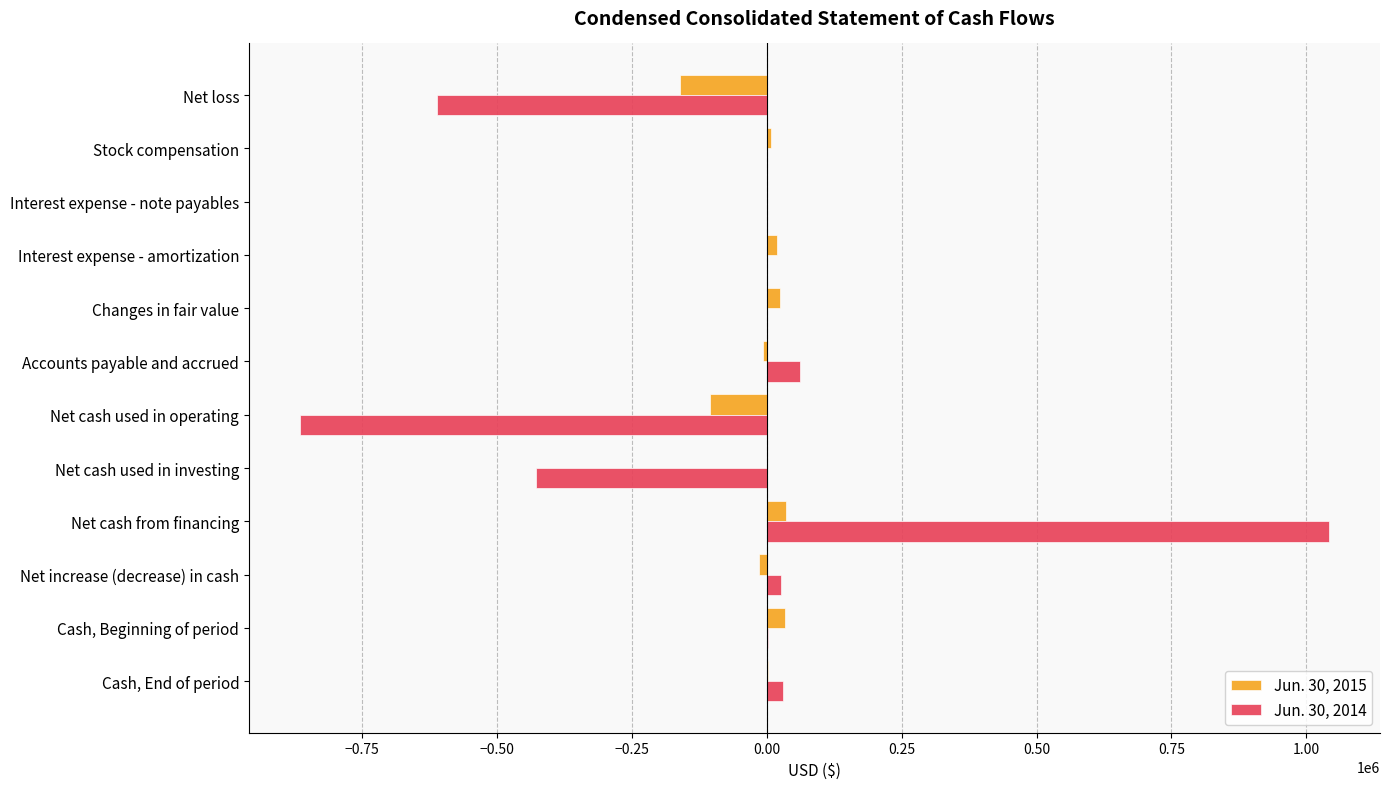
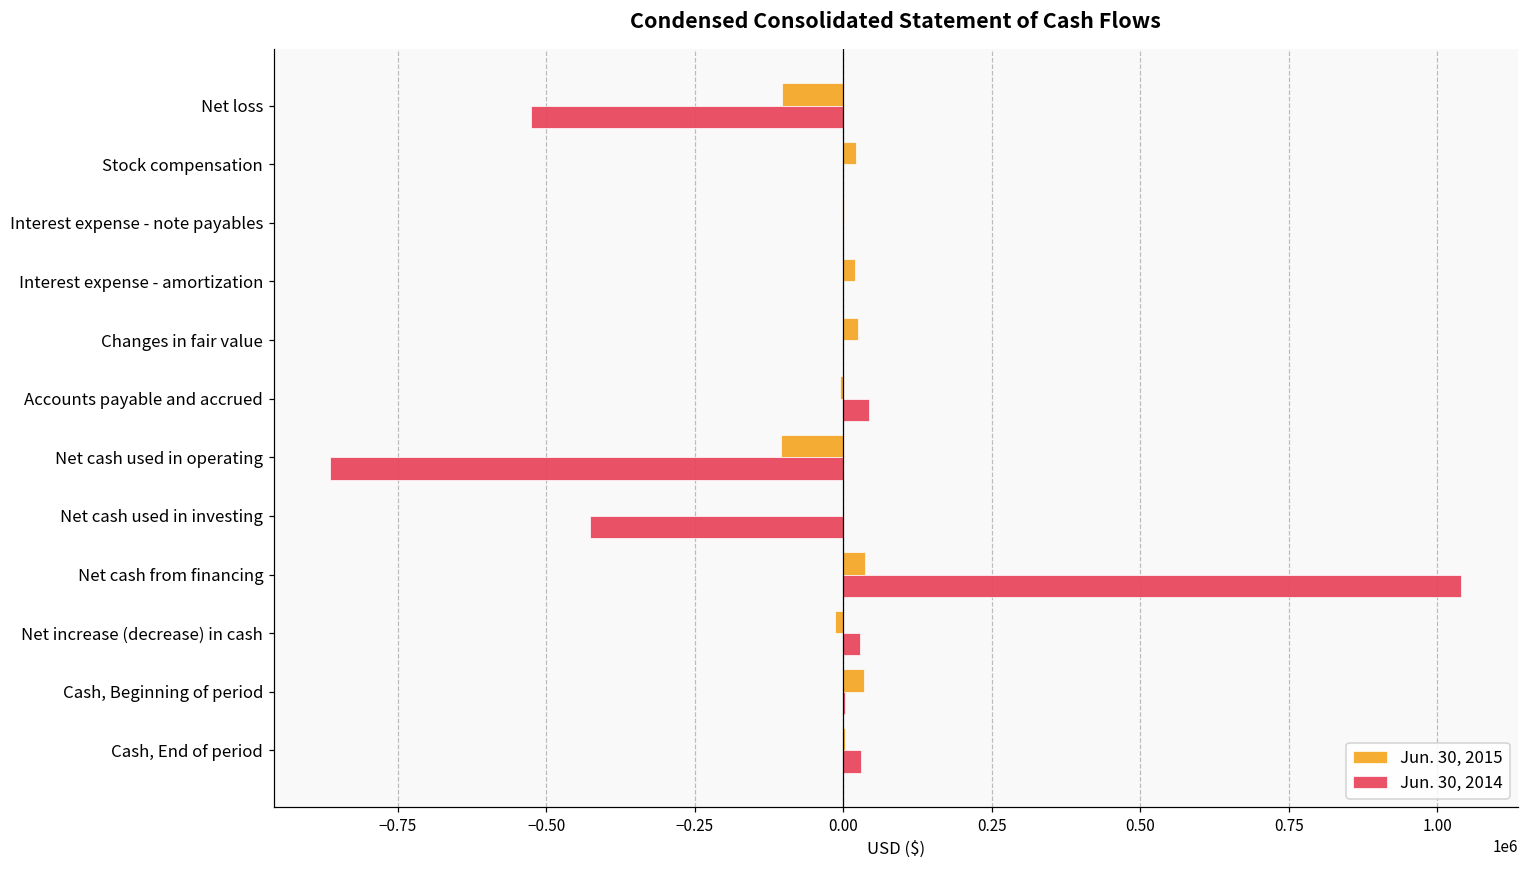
  {
    "Jun. 30, 2015": {
-     "Net loss": -160000,
-     "Stock compensation": 10000,
+     "Net loss": -100000,
+     "Stock compensation": 20000,
      "Interest expense - amortization": 20000,
      "Changes in fair value": 20000,
      "Accounts payable and accrued": -10000,
      "Net cash used in operating": -100000,
      "Net cash used in investing": 0,
      "Net cash from financing": 40000,
      "Net increase (decrease) in cash": -10000,
      "Cash, Beginning of period": 30000
    },
    "Jun. 30, 2014": {
-     "Net loss": -610000,
+     "Net loss": -530000,
      "Stock compensation": 0,
      "Interest expense - note payables": 0,
      "Interest expense - amortization": 0,
      "Changes in fair value": 0,
-     "Accounts payable and accrued": 60000,
+     "Accounts payable and accrued": 40000,
      "Net cash used in operating": -860000,
      "Net cash used in investing": -430000,
      "Net cash from financing": 1040000,
      "Net increase (decrease) in cash": 30000,
      "Cash, End of period": 30000
    }
  }
